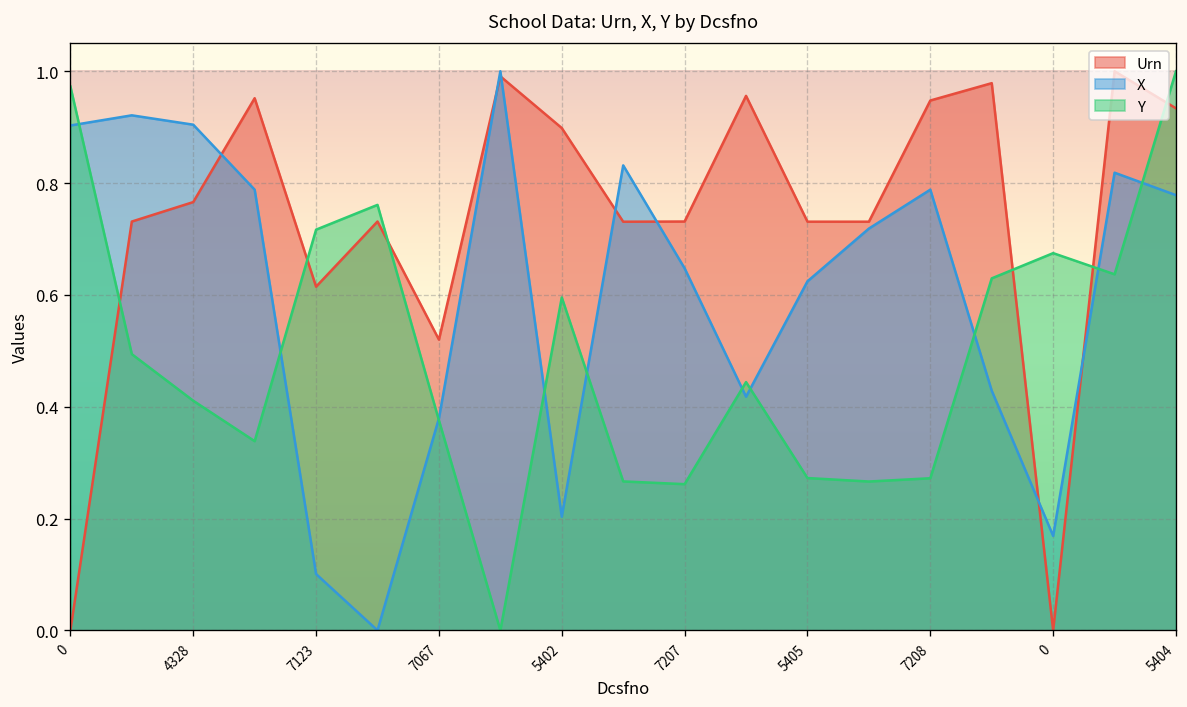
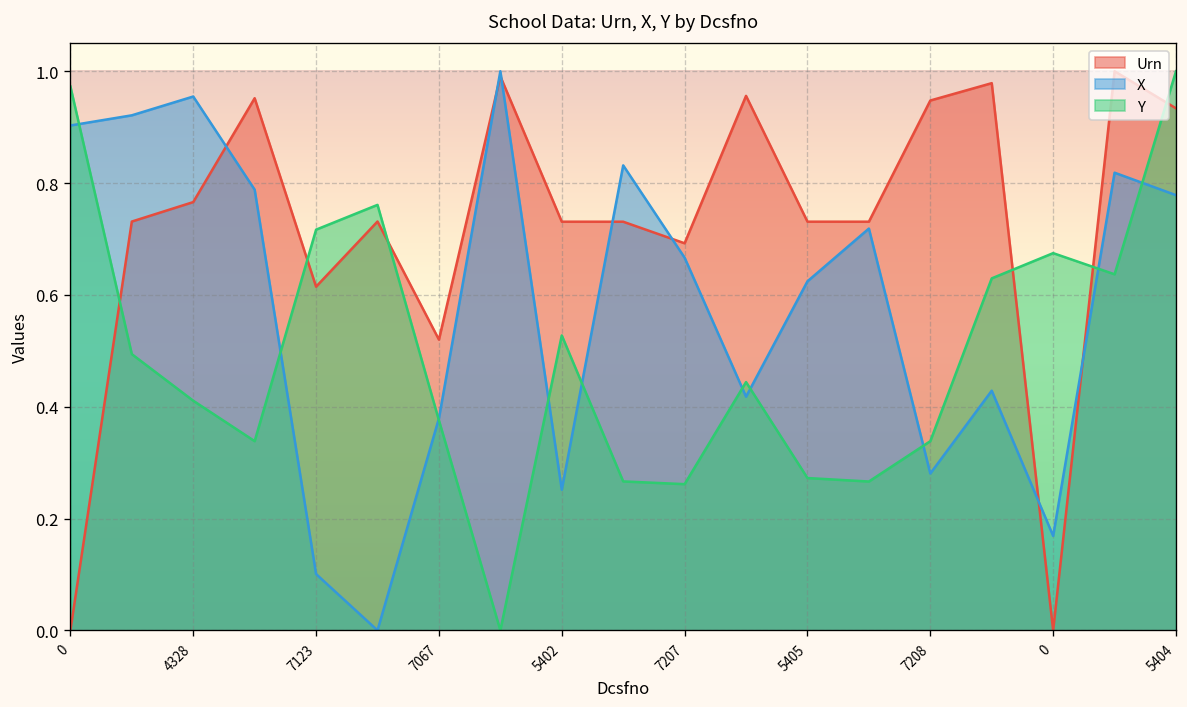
  {
    "Urn": {
      "4328": 0.77,
      "7123": 0.61,
      "7067": 0.52,
-     "5402": 0.90,
-     "7207": 0.73,
+     "5402": 0.73,
+     "7207": 0.69,
      "5405": 0.73,
      "7208": 0.95,
      "5404": 0.93
    },
    "X": {
-     "4328": 0.90,
+     "4328": 0.95,
      "7123": 0.10,
-     "5402": 0.20,
-     "7207": 0.65,
+     "5402": 0.25,
+     "7207": 0.67,
      "5405": 0.62,
-     "7208": 0.79,
+     "7208": 0.28,
      "5404": 0.78
    },
    "Y": {
      "4328": 0.41,
      "7123": 0.72,
-     "5402": 0.60,
+     "5402": 0.53,
      "7207": 0.26,
      "5405": 0.27,
-     "7208": 0.27,
+     "7208": 0.34,
      "5404": 1.00
    }
  }
